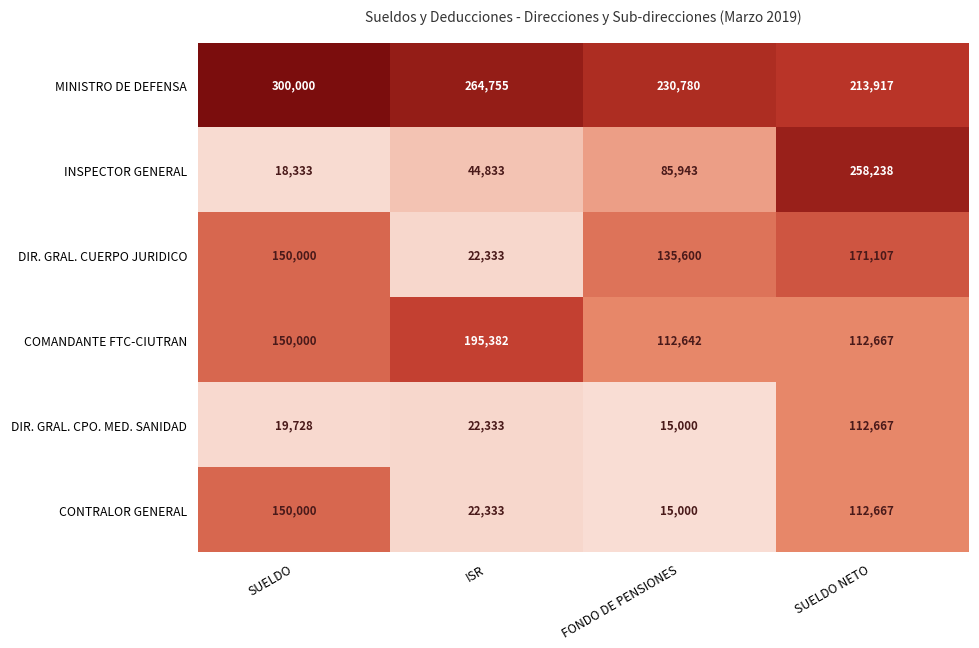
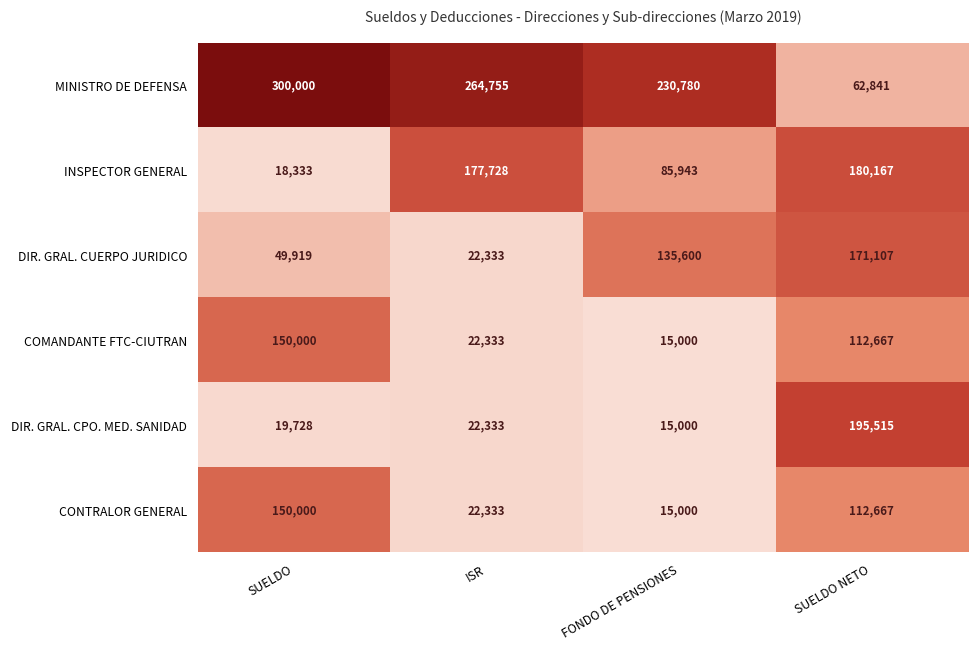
  {
    "MINISTRO DE DEFENSA": {
      "SUELDO": "300,000",
      "ISR": "264,755",
      "FONDO DE PENSIONES": "230,780",
-     "SUELDO NETO": "213,917"
+     "SUELDO NETO": "62,841"
    },
    "INSPECTOR GENERAL": {
      "SUELDO": "18,333",
-     "ISR": "44,833",
+     "ISR": "177,728",
      "FONDO DE PENSIONES": "85,943",
-     "SUELDO NETO": "258,238"
+     "SUELDO NETO": "180,167"
    },
    "DIR. GRAL. CUERPO JURIDICO": {
-     "SUELDO": "150,000",
+     "SUELDO": "49,919",
      "ISR": "22,333",
      "FONDO DE PENSIONES": "135,600",
      "SUELDO NETO": "171,107"
    },
    "COMANDANTE FTC-CIUTRAN": {
      "SUELDO": "150,000",
-     "ISR": "195,382",
-     "FONDO DE PENSIONES": "112,642",
+     "ISR": "22,333",
+     "FONDO DE PENSIONES": "15,000",
      "SUELDO NETO": "112,667"
    },
    "DIR. GRAL. CPO. MED. SANIDAD": {
      "SUELDO": "19,728",
      "ISR": "22,333",
      "FONDO DE PENSIONES": "15,000",
-     "SUELDO NETO": "112,667"
+     "SUELDO NETO": "195,515"
    },
    "CONTRALOR GENERAL": {
      "SUELDO": "150,000",
      "ISR": "22,333",
      "FONDO DE PENSIONES": "15,000",
      "SUELDO NETO": "112,667"
    }
  }
